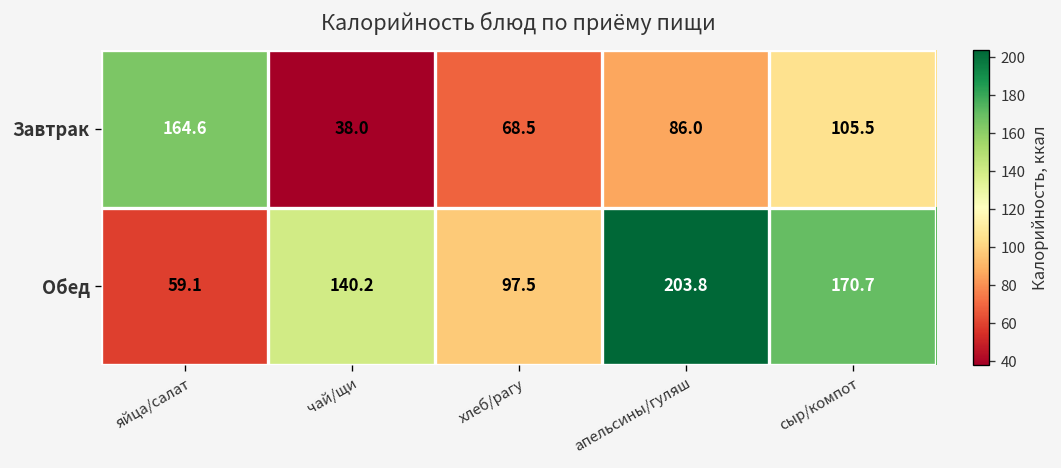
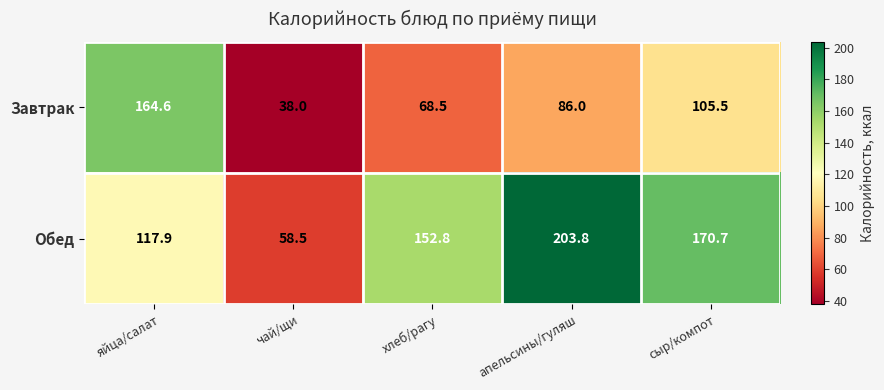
  {
    "Завтрак": {
      "яйца/салат": 164.6,
      "чай/щи": 38.0,
      "хлеб/рагу": 68.5,
      "апельсины/гуляш": 86.0,
      "сыр/компот": 105.5
    },
    "Обед": {
-     "яйца/салат": 59.1,
-     "чай/щи": 140.2,
-     "хлеб/рагу": 97.5,
+     "яйца/салат": 117.9,
+     "чай/щи": 58.5,
+     "хлеб/рагу": 152.8,
      "апельсины/гуляш": 203.8,
      "сыр/компот": 170.7
    }
  }
